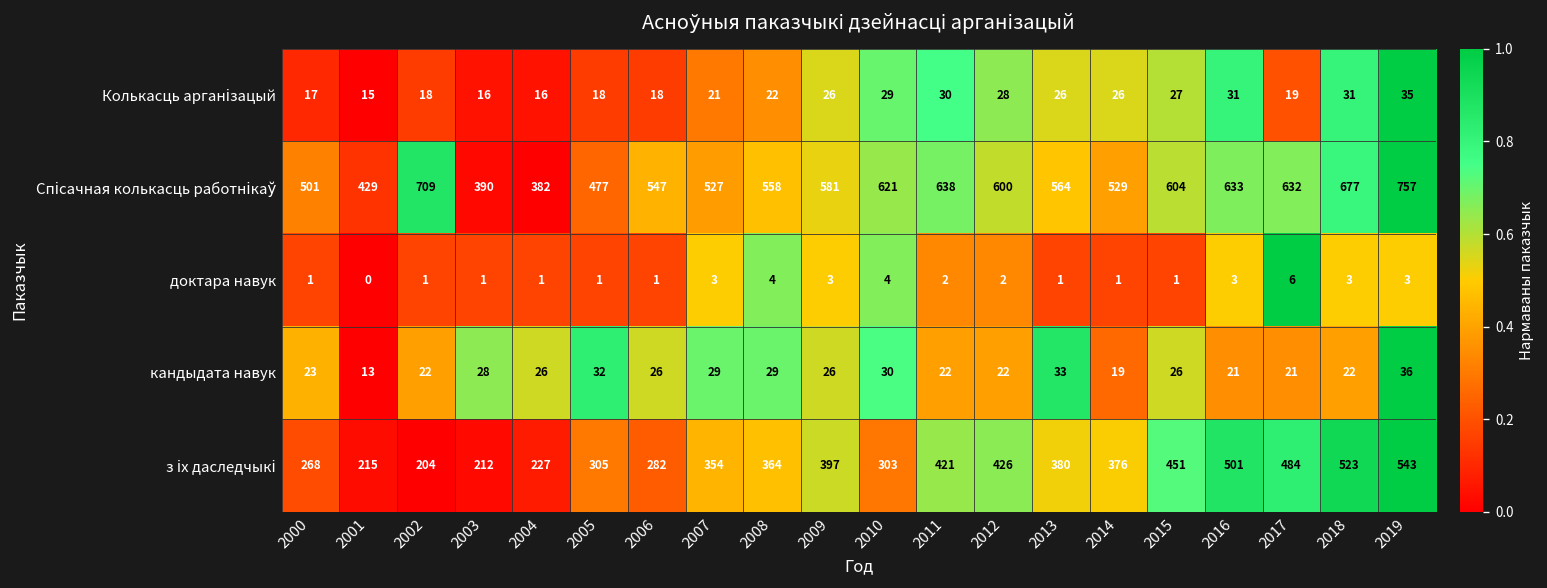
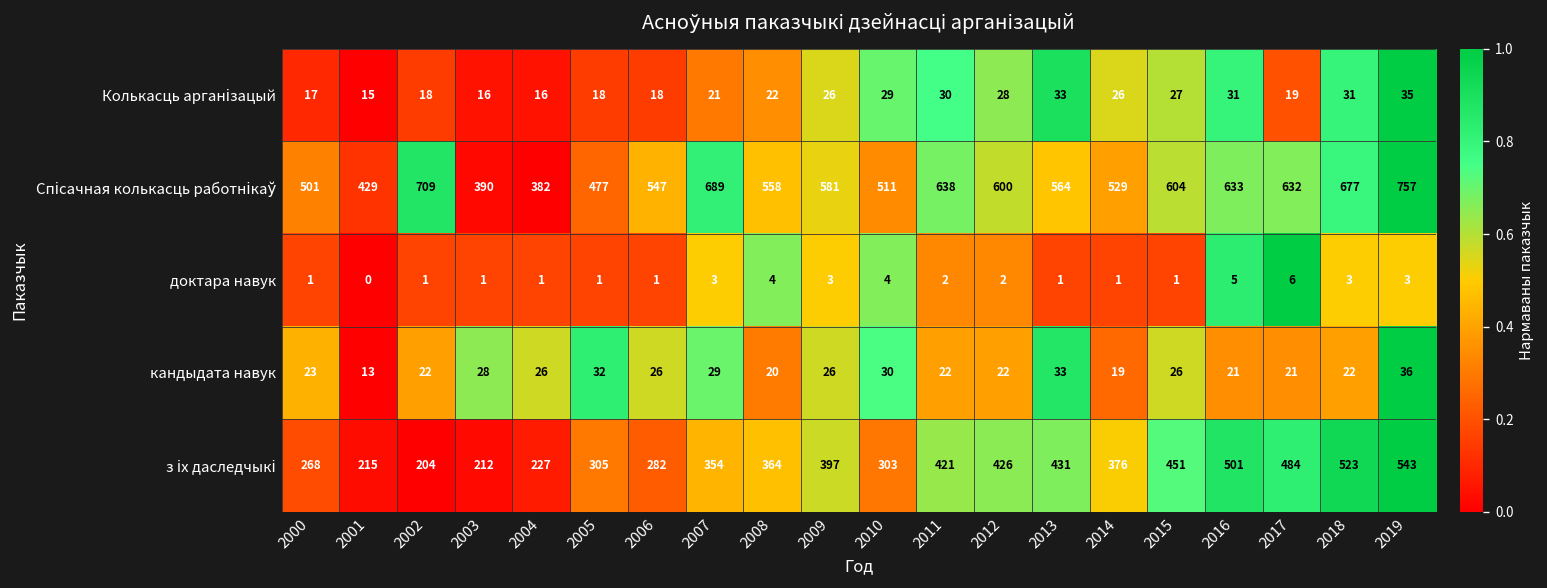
  {
    "Колькасць арганізацый": {
      "2000": 17,
      "2001": 15,
      "2002": 18,
      "2003": 16,
      "2004": 16,
      "2005": 18,
      "2006": 18,
      "2007": 21,
      "2008": 22,
      "2009": 26,
      "2010": 29,
      "2011": 30,
      "2012": 28,
-     "2013": 26,
+     "2013": 33,
      "2014": 26,
      "2015": 27,
      "2016": 31,
      "2017": 19,
      "2018": 31,
      "2019": 35
    },
    "Спісачная колькасць работнікаў": {
      "2000": 501,
      "2001": 429,
      "2002": 709,
      "2003": 390,
      "2004": 382,
      "2005": 477,
      "2006": 547,
-     "2007": 527,
+     "2007": 689,
      "2008": 558,
      "2009": 581,
-     "2010": 621,
+     "2010": 511,
      "2011": 638,
      "2012": 600,
      "2013": 564,
      "2014": 529,
      "2015": 604,
      "2016": 633,
      "2017": 632,
      "2018": 677,
      "2019": 757
    },
    "доктара навук": {
      "2000": 1,
      "2001": 0,
      "2002": 1,
      "2003": 1,
      "2004": 1,
      "2005": 1,
      "2006": 1,
      "2007": 3,
      "2008": 4,
      "2009": 3,
      "2010": 4,
      "2011": 2,
      "2012": 2,
      "2013": 1,
      "2014": 1,
      "2015": 1,
-     "2016": 3,
+     "2016": 5,
      "2017": 6,
      "2018": 3,
      "2019": 3
    },
    "кандыдата навук": {
      "2000": 23,
      "2001": 13,
      "2002": 22,
      "2003": 28,
      "2004": 26,
      "2005": 32,
      "2006": 26,
      "2007": 29,
-     "2008": 29,
+     "2008": 20,
      "2009": 26,
      "2010": 30,
      "2011": 22,
      "2012": 22,
      "2013": 33,
      "2014": 19,
      "2015": 26,
      "2016": 21,
      "2017": 21,
      "2018": 22,
      "2019": 36
    },
    "з іх даследчыкі": {
      "2000": 268,
      "2001": 215,
      "2002": 204,
      "2003": 212,
      "2004": 227,
      "2005": 305,
      "2006": 282,
      "2007": 354,
      "2008": 364,
      "2009": 397,
      "2010": 303,
      "2011": 421,
      "2012": 426,
-     "2013": 380,
+     "2013": 431,
      "2014": 376,
      "2015": 451,
      "2016": 501,
      "2017": 484,
      "2018": 523,
      "2019": 543
    }
  }
